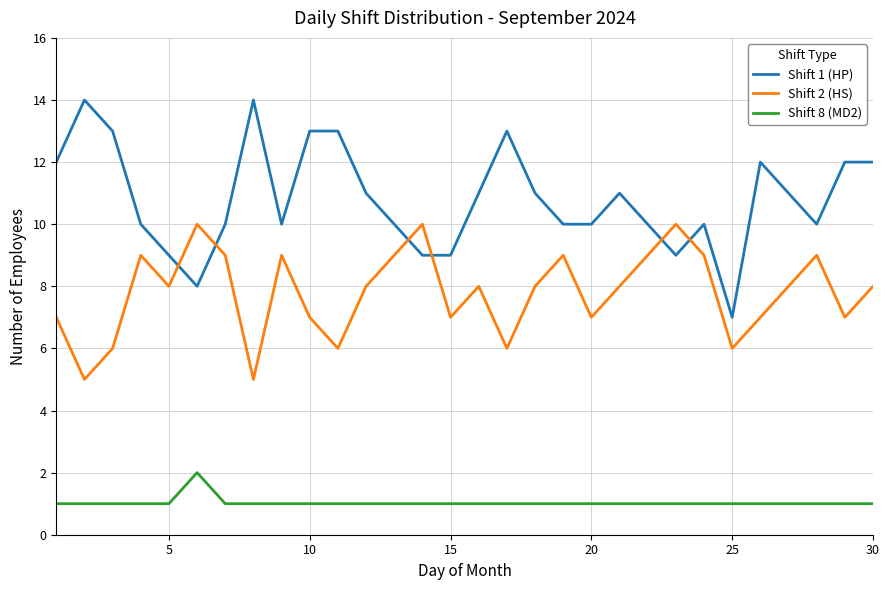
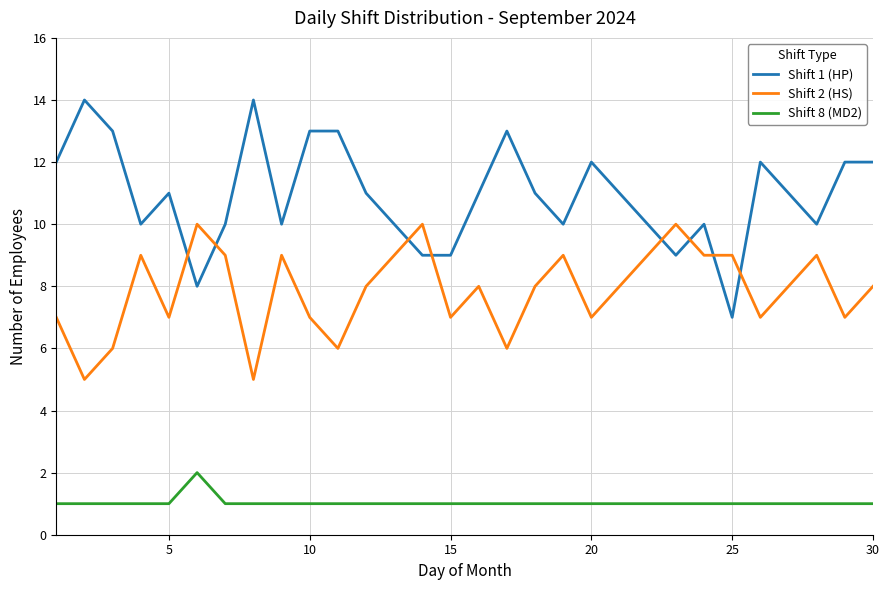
  {
    "Shift 1 (HP)": {
-     "5": 9,
+     "5": 11,
      "10": 13,
      "15": 9,
-     "20": 10,
+     "20": 12,
      "25": 7,
      "30": 12
    },
    "Shift 2 (HS)": {
-     "5": 8,
+     "5": 7,
      "10": 7,
      "15": 7,
      "20": 7,
-     "25": 6,
+     "25": 9,
      "30": 8
    },
    "Shift 8 (MD2)": {
      "5": 1,
      "10": 1,
      "15": 1,
      "20": 1,
      "25": 1,
      "30": 1
    }
  }
